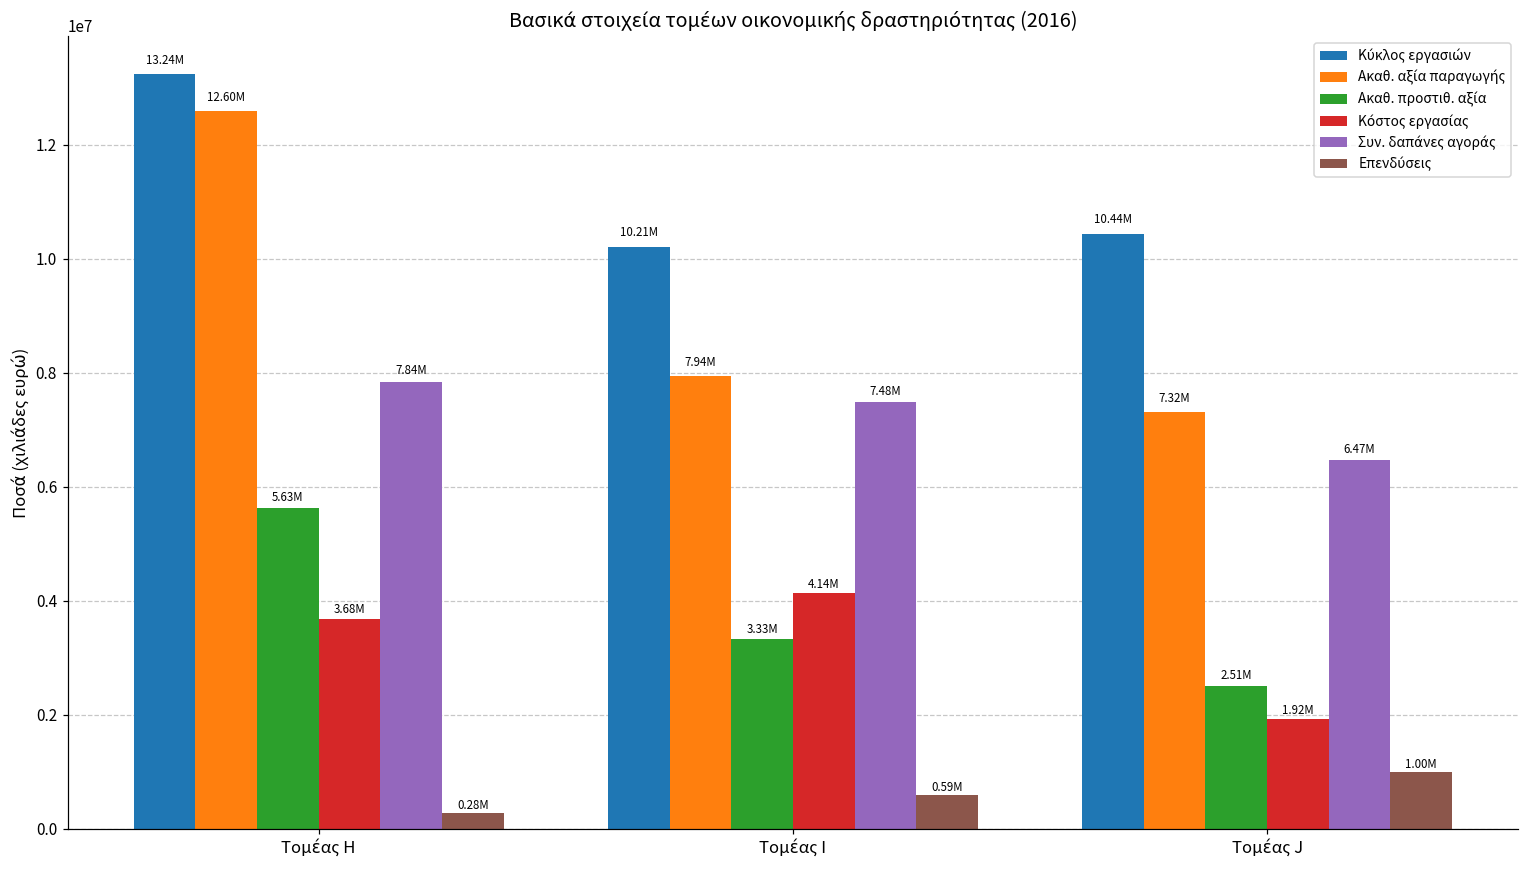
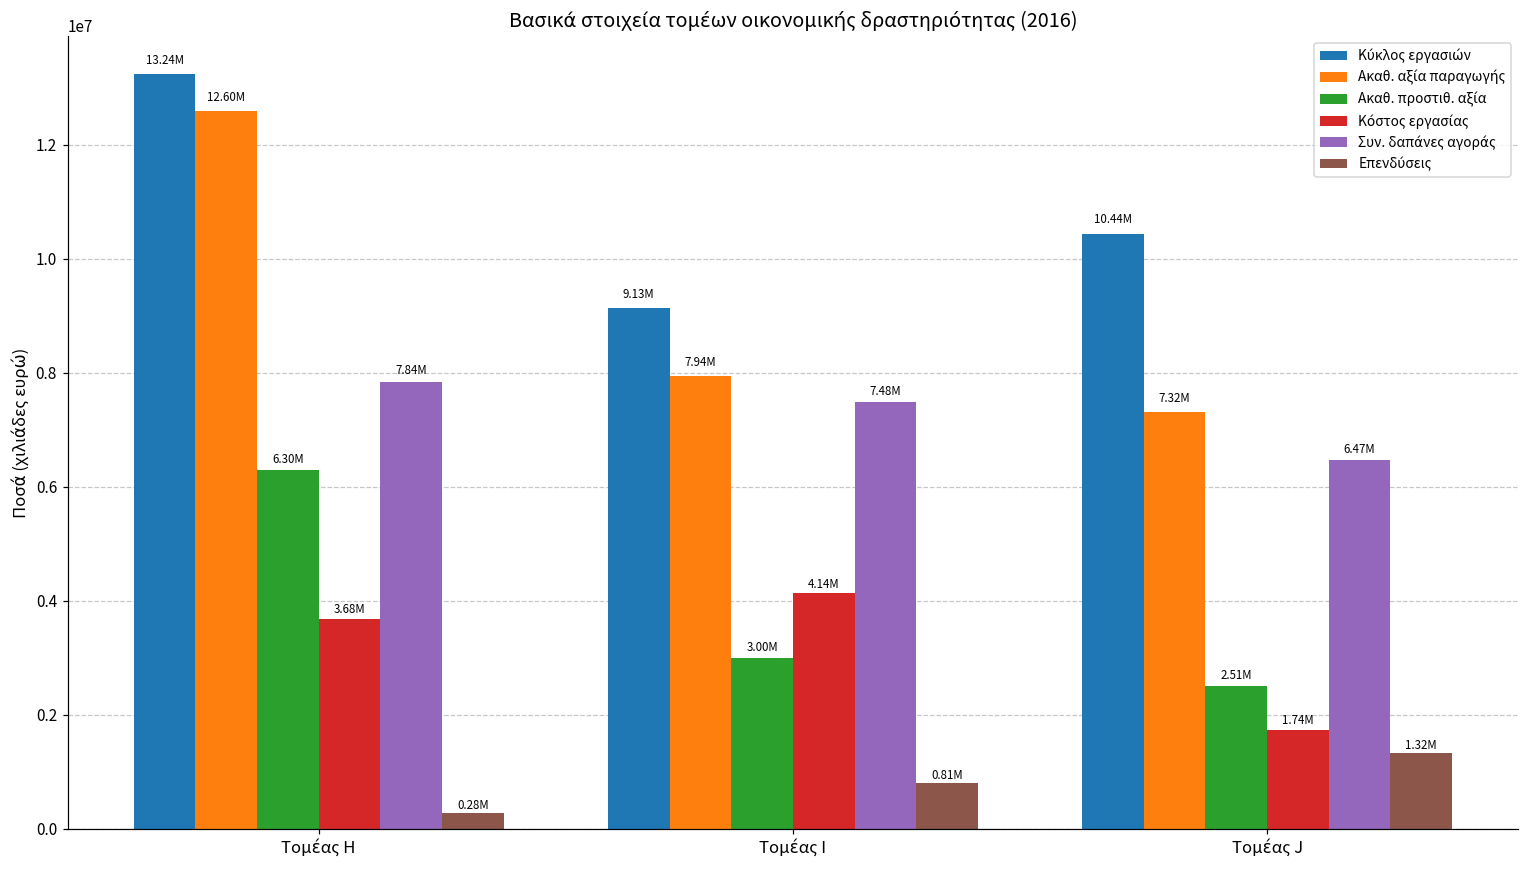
  {
    "Κύκλος εργασιών": {
      "Τομέας H": "13.24M",
-     "Τομέας I": "10.21M",
+     "Τομέας I": "9.13M",
      "Τομέας J": "10.44M"
    },
    "Ακαθ. αξία παραγωγής": {
      "Τομέας H": "12.60M",
      "Τομέας I": "7.94M",
      "Τομέας J": "7.32M"
    },
    "Ακαθ. προστιθ. αξία": {
-     "Τομέας H": "5.63M",
-     "Τομέας I": "3.33M",
+     "Τομέας H": "6.30M",
+     "Τομέας I": "3.00M",
      "Τομέας J": "2.51M"
    },
    "Κόστος εργασίας": {
      "Τομέας H": "3.68M",
      "Τομέας I": "4.14M",
-     "Τομέας J": "1.92M"
+     "Τομέας J": "1.74M"
    },
    "Συν. δαπάνες αγοράς": {
      "Τομέας H": "7.84M",
      "Τομέας I": "7.48M",
      "Τομέας J": "6.47M"
    },
    "Επενδύσεις": {
      "Τομέας H": "0.28M",
-     "Τομέας I": "0.59M",
-     "Τομέας J": "1.00M"
+     "Τομέας I": "0.81M",
+     "Τομέας J": "1.32M"
    }
  }
